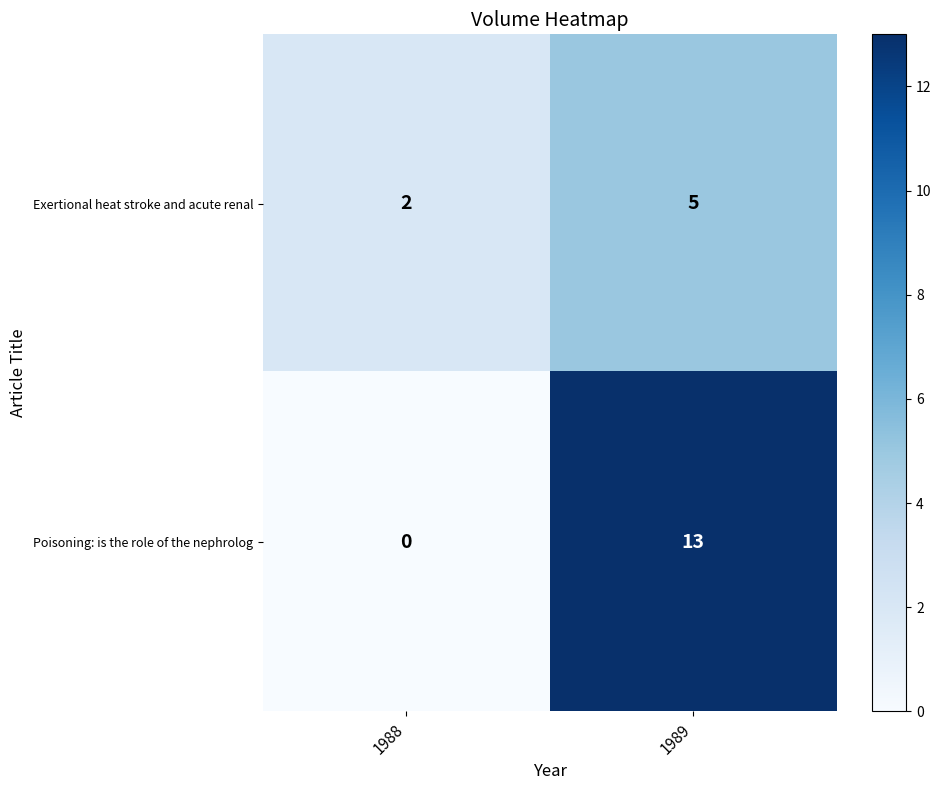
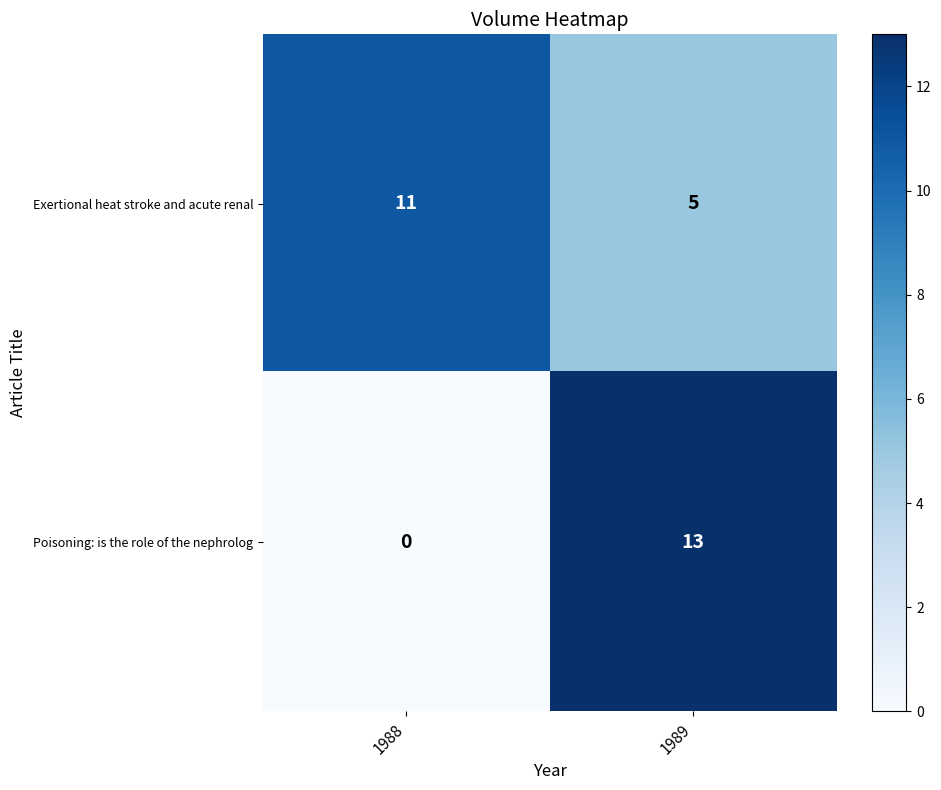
  {
    "Exertional heat stroke and acute renal": {
-     "1988": 2,
+     "1988": 11,
      "1989": 5
    },
    "Poisoning: is the role of the nephrolog": {
      "1988": 0,
      "1989": 13
    }
  }
